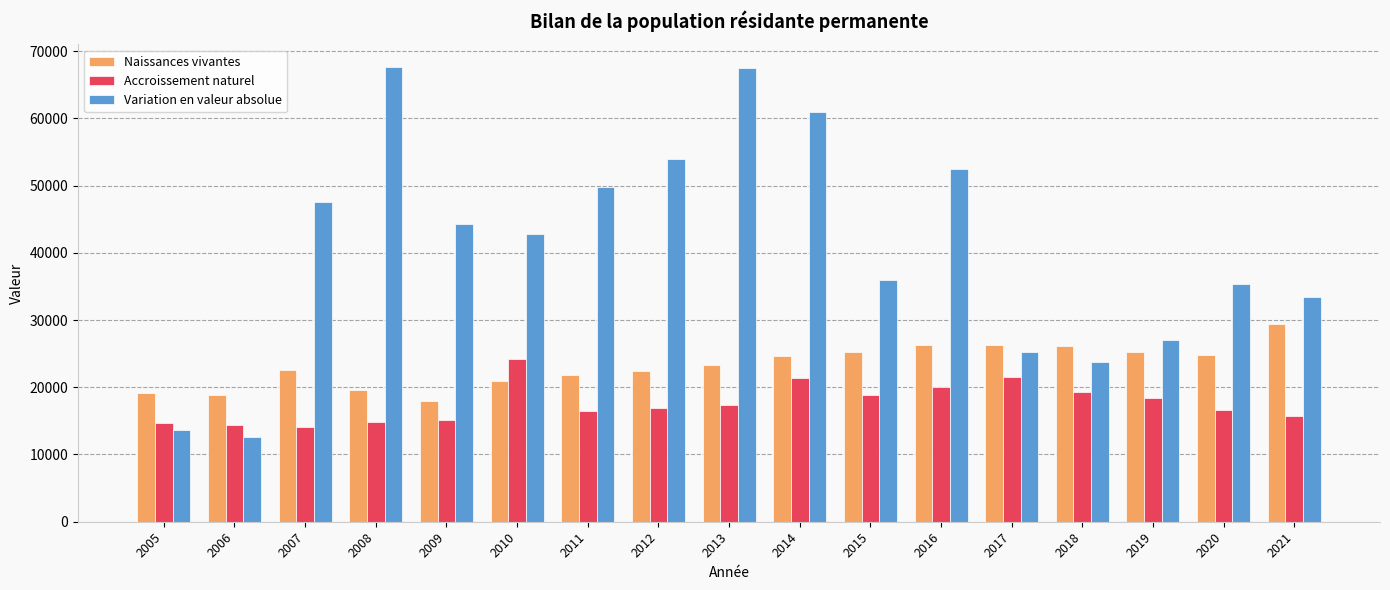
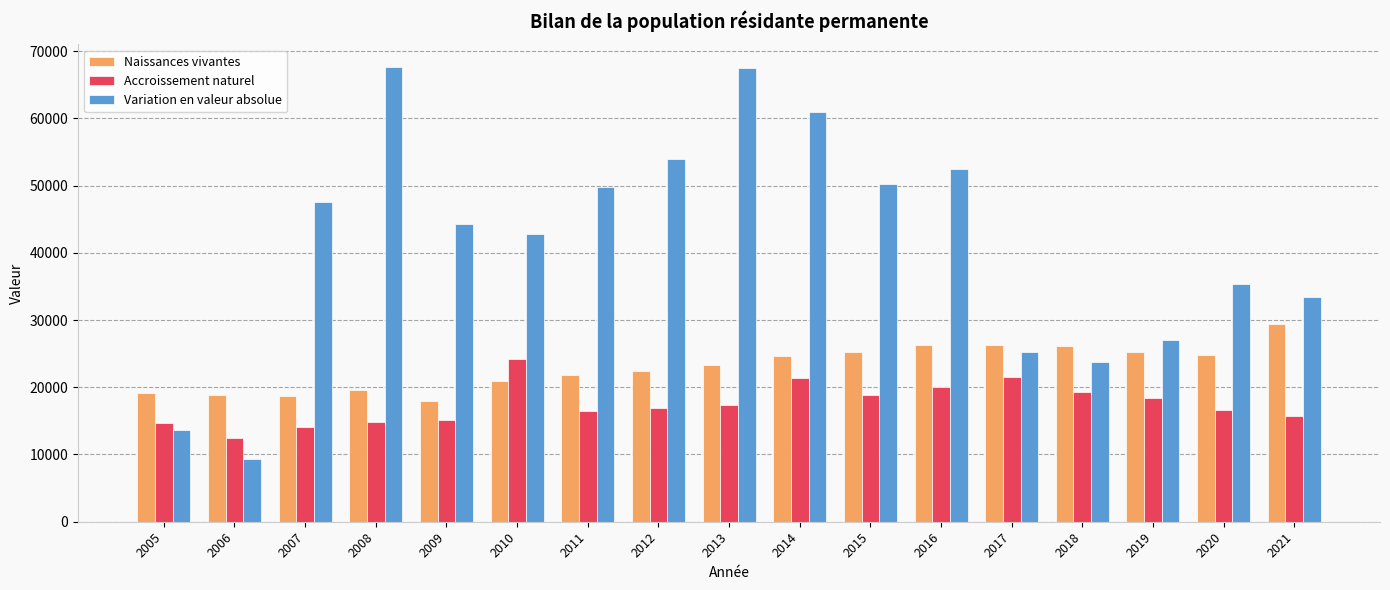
  {
    "Naissances vivantes": {
      "2005": 19000,
      "2006": 19000,
-     "2007": 23000,
+     "2007": 19000,
      "2008": 20000,
      "2009": 18000,
      "2010": 21000,
      "2011": 22000,
      "2012": 22000,
      "2013": 23000,
      "2014": 25000,
      "2015": 25000,
      "2016": 26000,
      "2017": 26000,
      "2018": 26000,
      "2019": 25000,
      "2020": 25000,
      "2021": 29000
    },
    "Accroissement naturel": {
      "2005": 15000,
-     "2006": 14000,
+     "2006": 12000,
      "2007": 14000,
      "2008": 15000,
      "2009": 15000,
      "2010": 24000,
      "2011": 16000,
      "2012": 17000,
      "2013": 17000,
      "2014": 21000,
      "2015": 19000,
      "2016": 20000,
      "2017": 22000,
      "2018": 19000,
      "2019": 18000,
      "2020": 17000,
      "2021": 16000
    },
    "Variation en valeur absolue": {
      "2005": 14000,
-     "2006": 13000,
+     "2006": 9000,
      "2007": 48000,
      "2008": 68000,
      "2009": 44000,
      "2010": 43000,
      "2011": 50000,
      "2012": 54000,
      "2013": 67000,
      "2014": 61000,
-     "2015": 36000,
+     "2015": 50000,
      "2016": 52000,
      "2017": 25000,
      "2018": 24000,
      "2019": 27000,
      "2020": 35000,
      "2021": 33000
    }
  }
